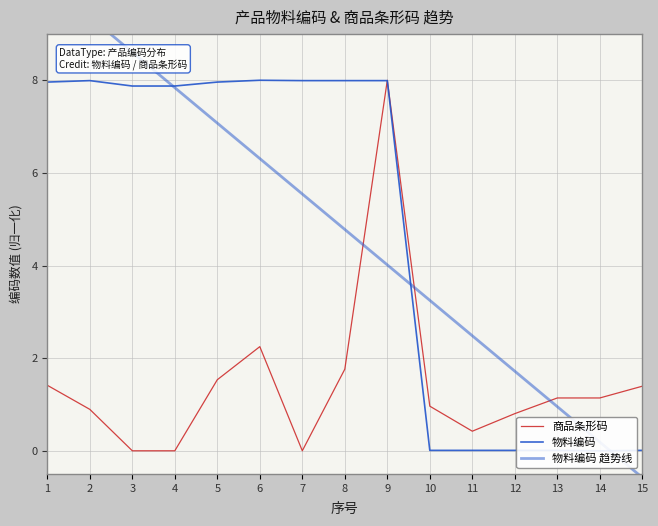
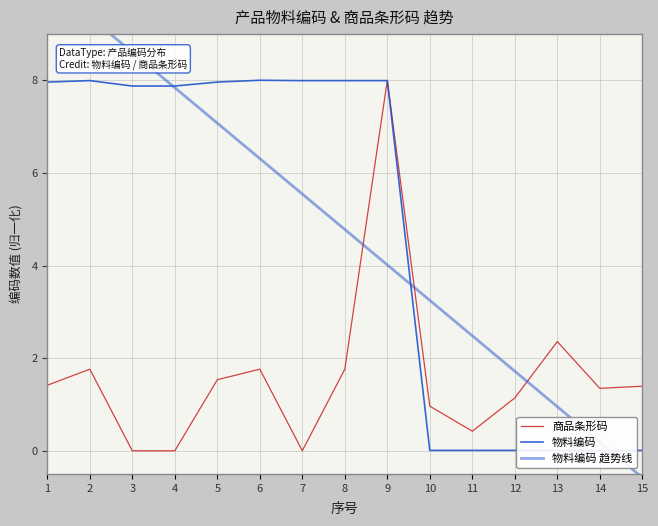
  {
    "商品条形码": {
      "1": 1.4,
-     "2": 0.9,
+     "2": 1.8,
      "3": 0.0,
      "4": 0.0,
      "5": 1.5,
-     "6": 2.2,
+     "6": 1.8,
      "7": 0.0,
      "8": 1.8,
      "10": 1.0,
      "11": 0.4,
-     "12": 0.8,
-     "13": 1.1,
-     "14": 1.1,
+     "12": 1.1,
+     "13": 2.4,
+     "14": 1.3,
      "15": 1.4
    }
  }
